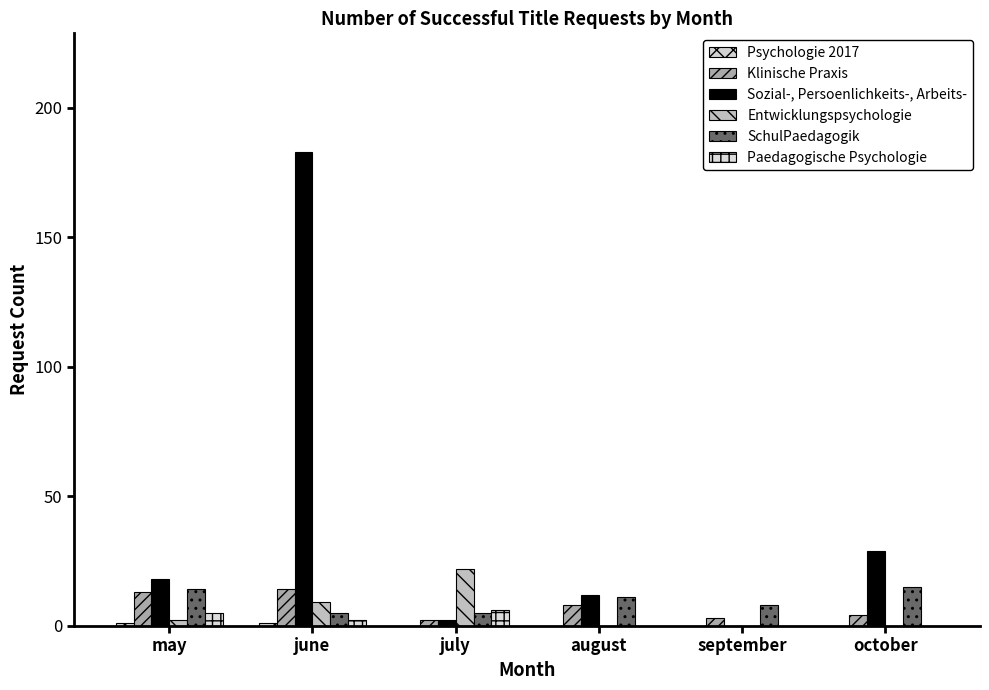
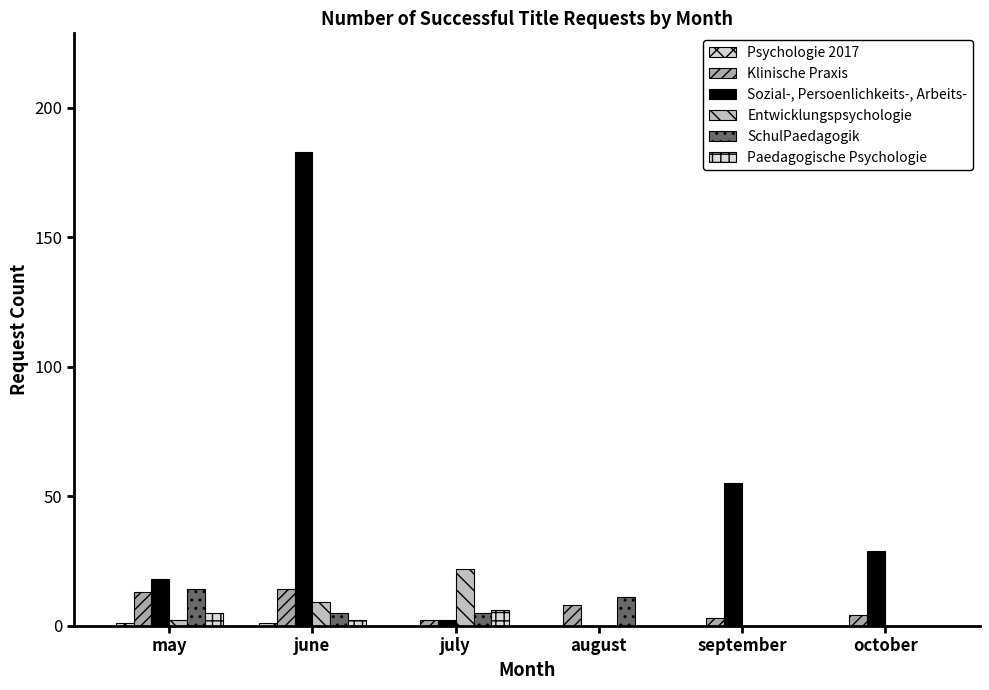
  {
    "Sozial-, Persoenlichkeits-, Arbeits-": {
      "may": 18,
      "june": 183,
      "july": 2,
-     "august": 12,
-     "september": 0,
+     "august": 0,
+     "september": 55,
      "october": 29
    },
    "SchulPaedagogik": {
      "may": 14,
      "june": 5,
      "july": 5,
      "august": 11,
-     "september": 8,
-     "october": 15
+     "september": 0,
+     "october": 0
    }
  }
